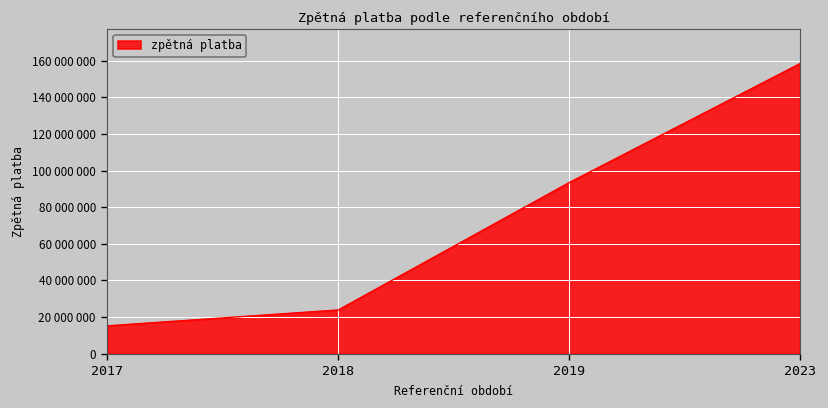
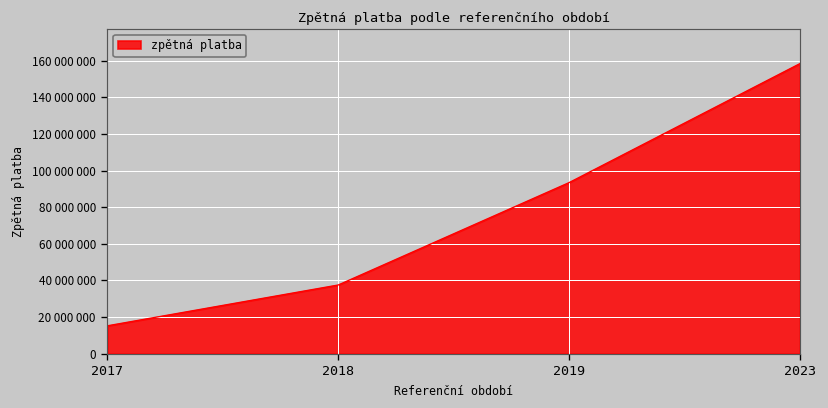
  {
    "2017": 15000000,
-   "2018": 24000000,
+   "2018": 38000000,
    "2019": 93000000,
    "2023": 158000000
  }
